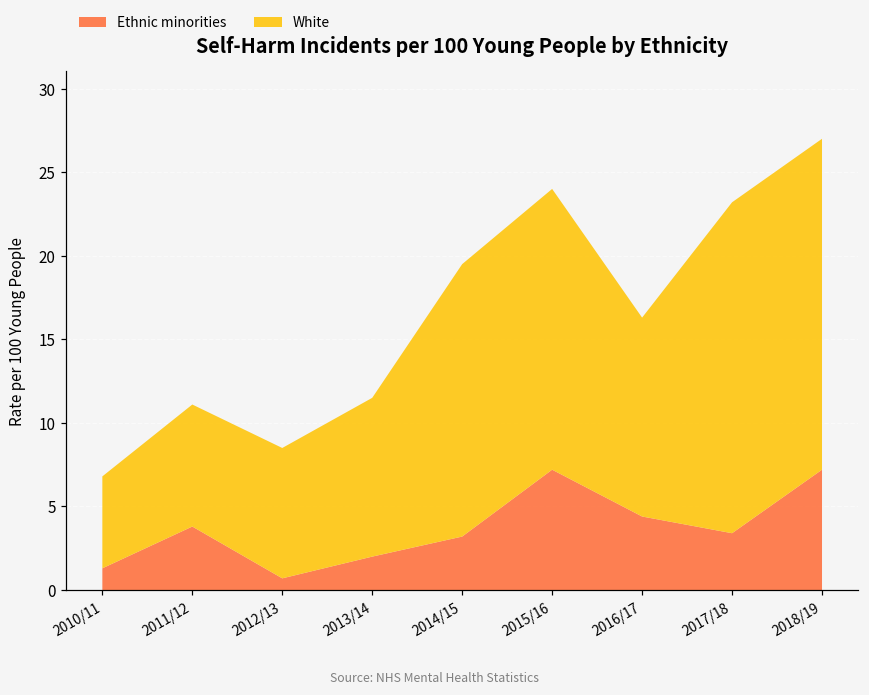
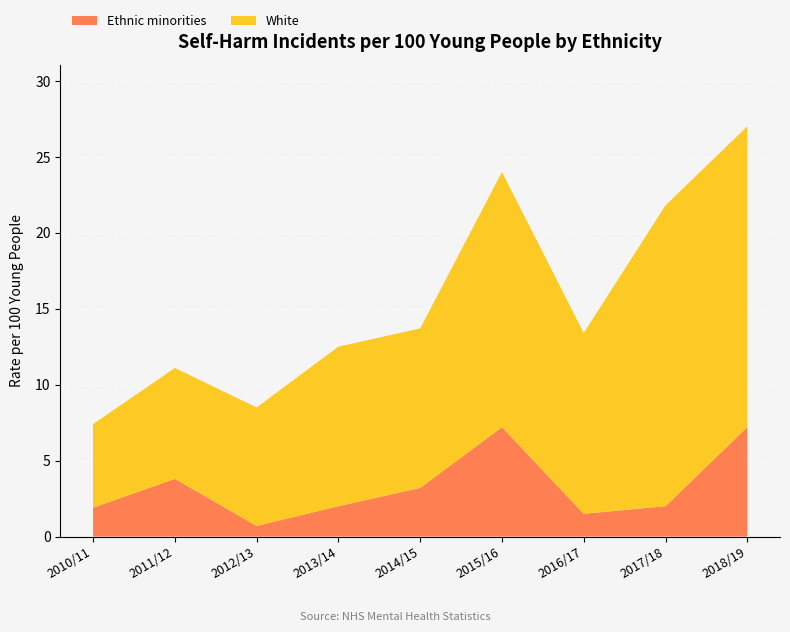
  {
    "Ethnic minorities": {
-     "2010/11": 1.3,
+     "2010/11": 1.9,
      "2011/12": 3.8,
      "2012/13": 0.7,
      "2013/14": 2.0,
      "2014/15": 3.2,
      "2015/16": 7.2,
-     "2016/17": 4.4,
-     "2017/18": 3.4,
+     "2016/17": 1.5,
+     "2017/18": 2.0,
      "2018/19": 7.2
    },
    "White": {
      "2010/11": 5.5,
      "2011/12": 7.3,
      "2012/13": 7.8,
-     "2013/14": 9.5,
-     "2014/15": 16.3,
+     "2013/14": 10.5,
+     "2014/15": 10.5,
      "2015/16": 16.8,
      "2016/17": 11.9,
      "2017/18": 19.8,
      "2018/19": 19.8
    }
  }
